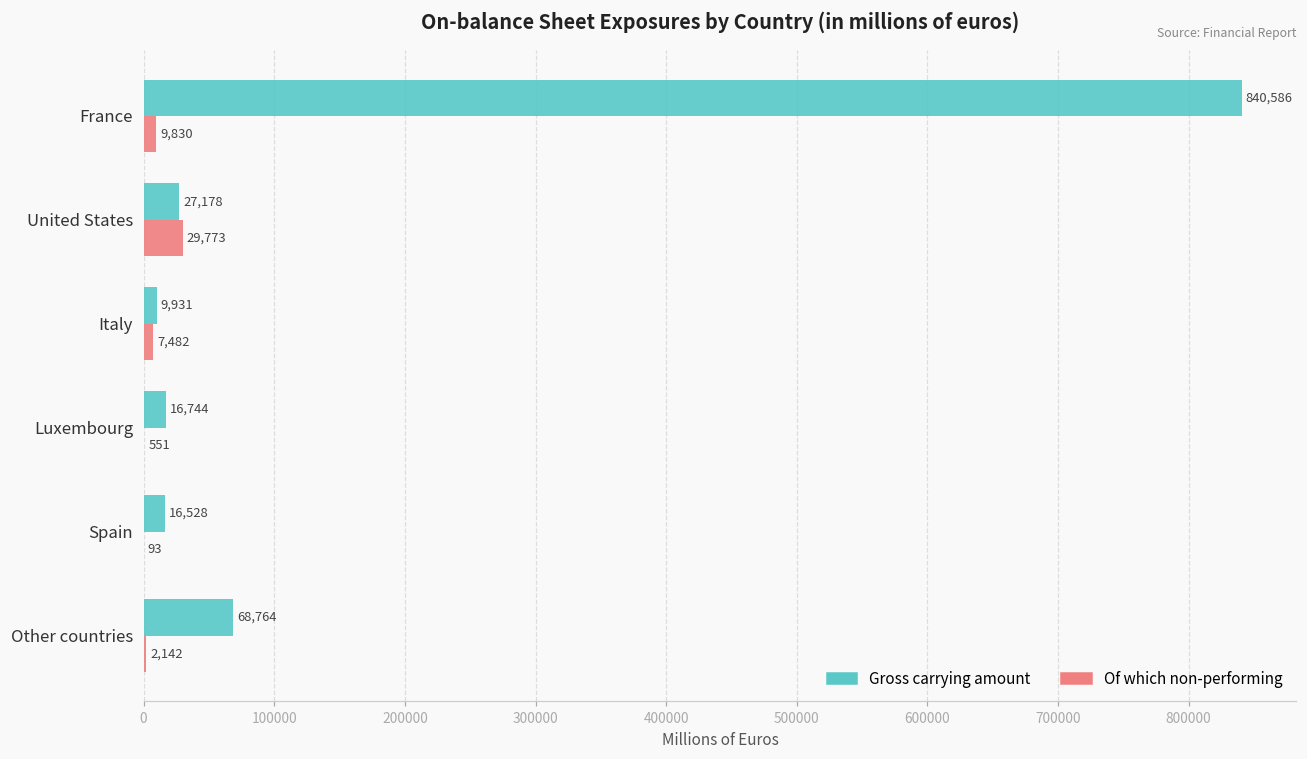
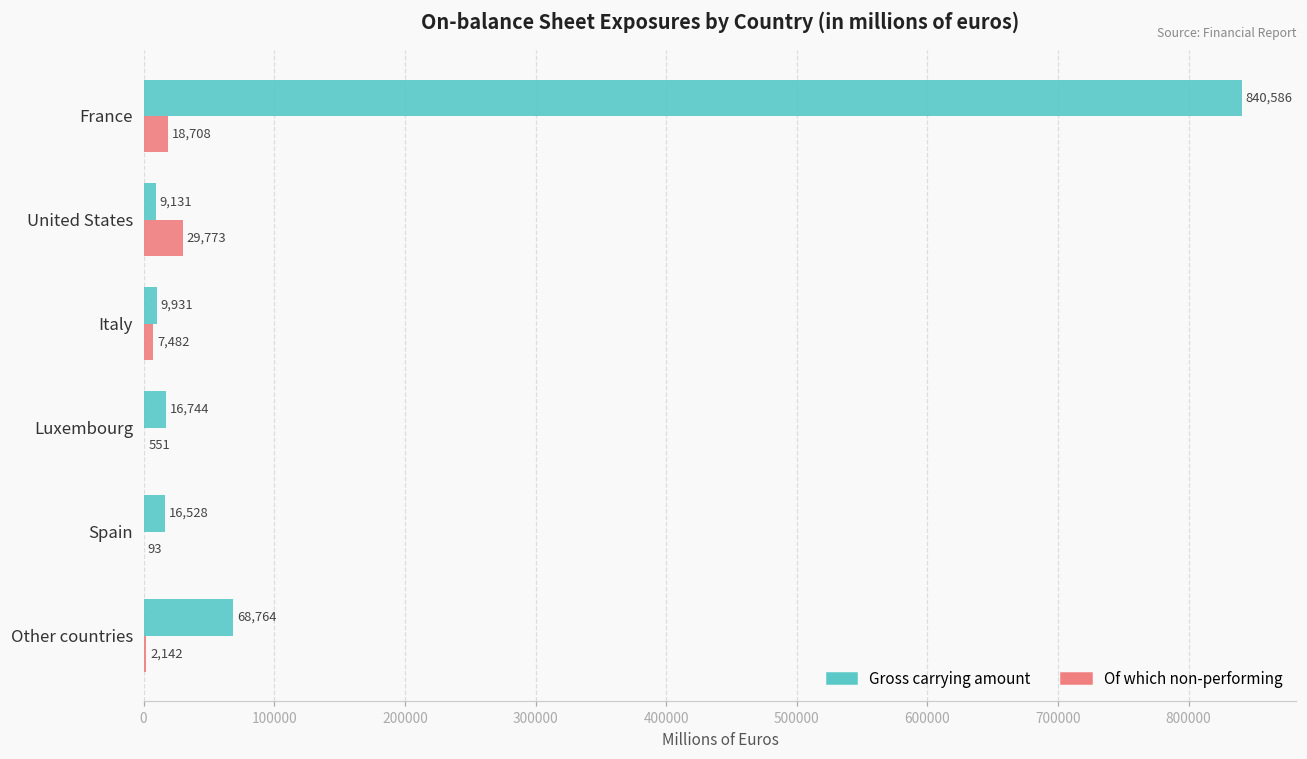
  {
    "Gross carrying amount": {
      "France": "840,586",
-     "United States": "27,178",
+     "United States": "9,131",
      "Italy": "9,931",
      "Luxembourg": "16,744",
      "Spain": "16,528",
      "Other countries": "68,764"
    },
    "Of which non-performing": {
-     "France": "9,830",
+     "France": "18,708",
      "United States": "29,773",
      "Italy": "7,482",
      "Luxembourg": "551",
      "Spain": "93",
      "Other countries": "2,142"
    }
  }
